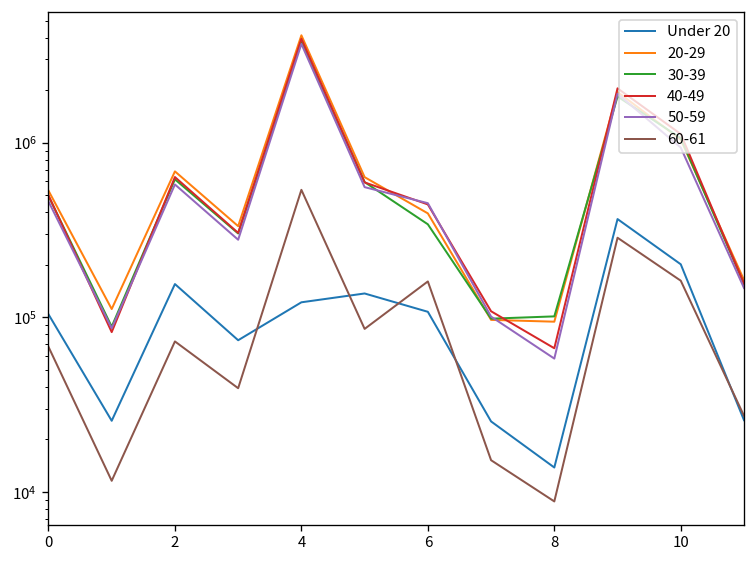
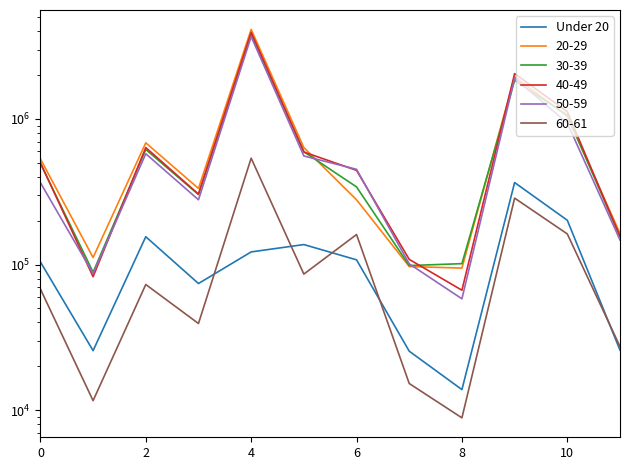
  {
    "Under 20": {
      "0": 100000,
      "2": 160000,
      "4": 120000,
      "6": 110000,
      "8": 14000,
      "10": 200000
    },
    "20-29": {
      "0": 530000,
      "2": 700000,
      "4": 4100000,
-     "6": 390000,
+     "6": 280000,
      "8": 90000
    },
    "30-39": {
      "6": 340000,
      "8": 100000
    },
    "40-49": {
      "8": 70000
    },
    "50-59": {
-     "0": 460000,
+     "0": 370000,
      "2": 580000,
      "8": 58000
    },
    "60-61": {
      "0": 70000,
      "2": 70000,
      "4": 540000,
      "6": 160000,
      "8": 9000,
      "10": 160000
    }
  }
